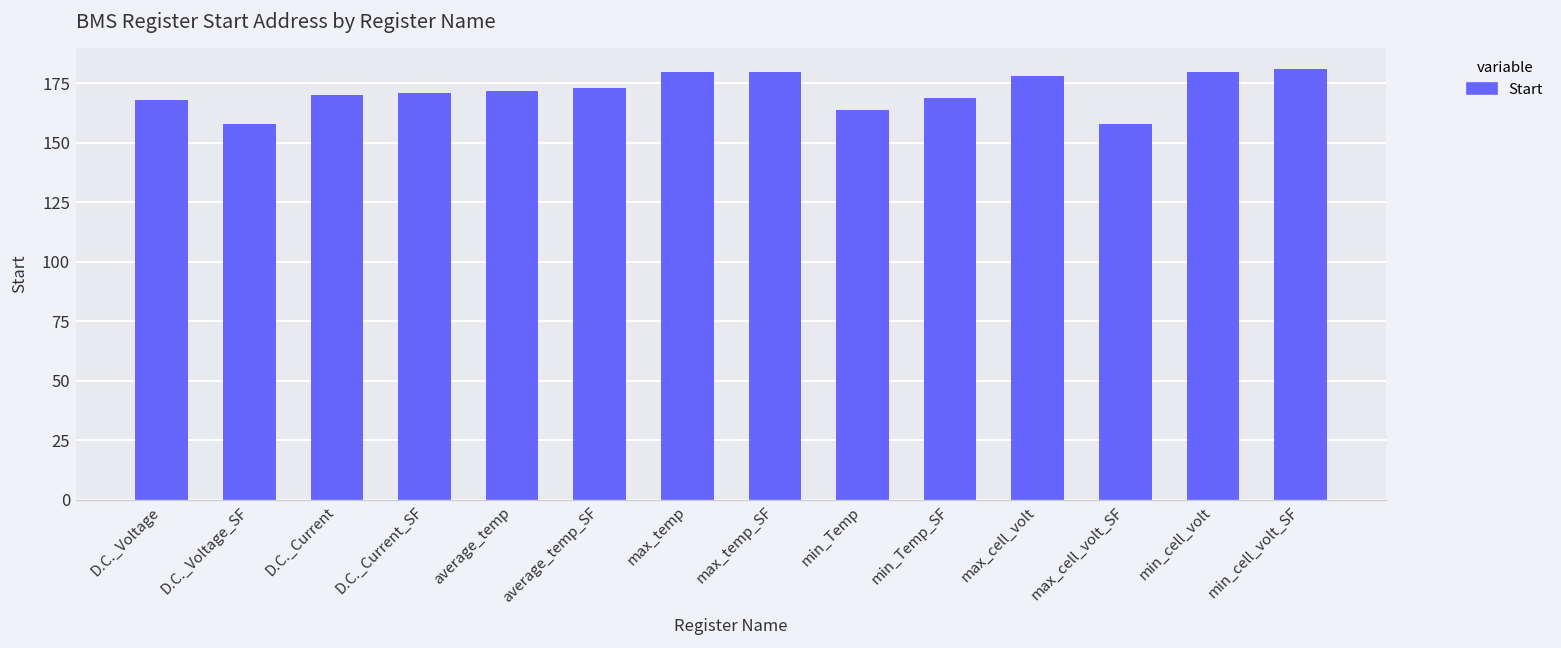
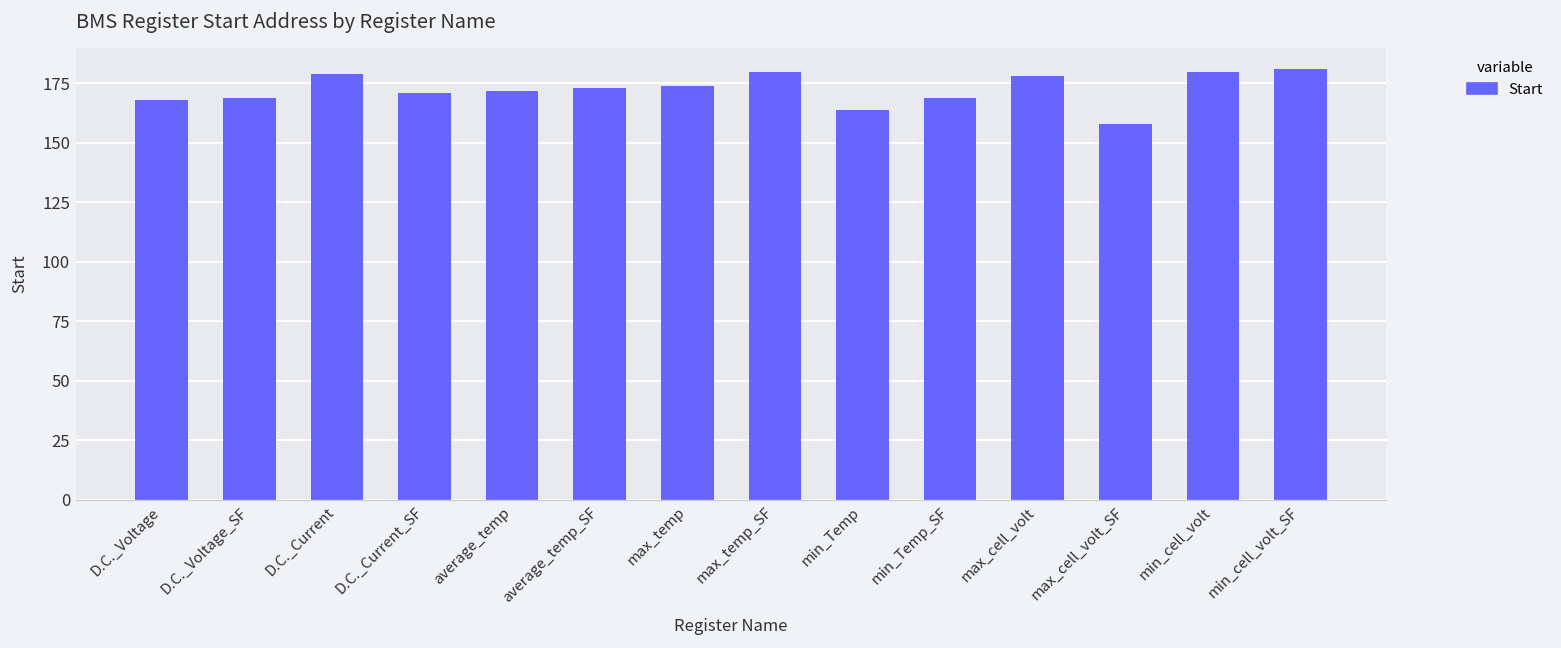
  {
    "D.C._Voltage": 168,
-   "D.C._Voltage_SF": 158,
-   "D.C._Current": 170,
+   "D.C._Voltage_SF": 169,
+   "D.C._Current": 179,
    "D.C._Current_SF": 171,
    "average_temp": 172,
    "average_temp_SF": 173,
-   "max_temp": 180,
+   "max_temp": 174,
    "max_temp_SF": 180,
    "min_Temp": 164,
    "min_Temp_SF": 169,
    "max_cell_volt": 178,
    "max_cell_volt_SF": 158,
    "min_cell_volt": 180,
    "min_cell_volt_SF": 181
  }
